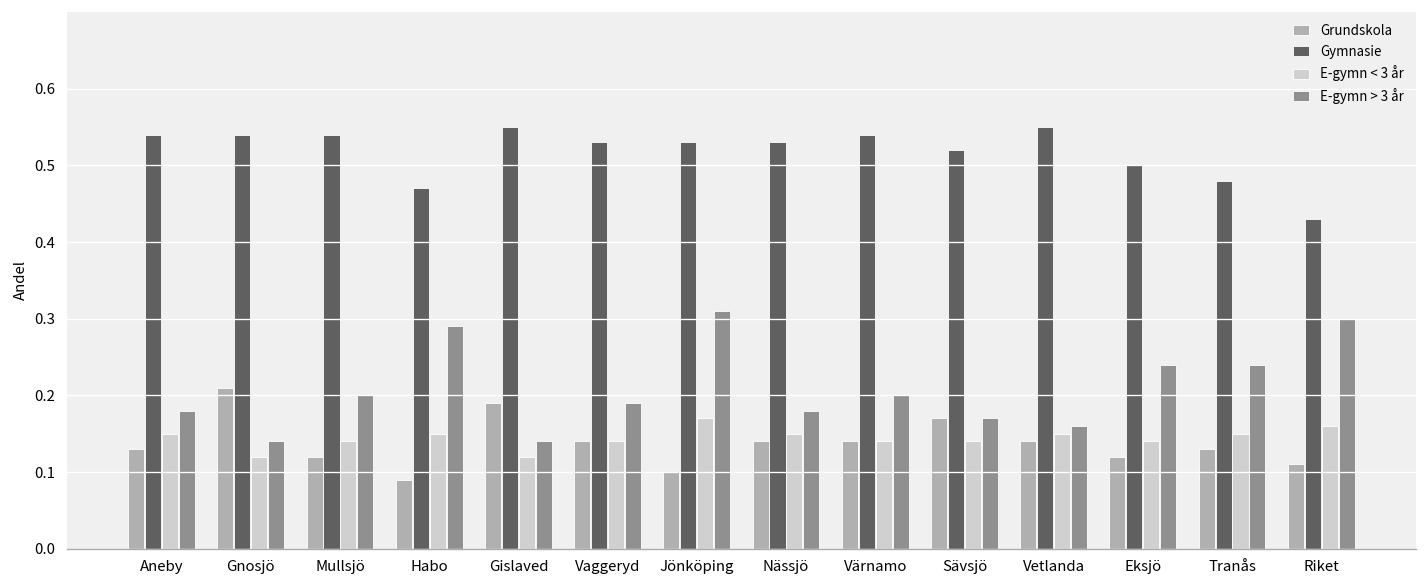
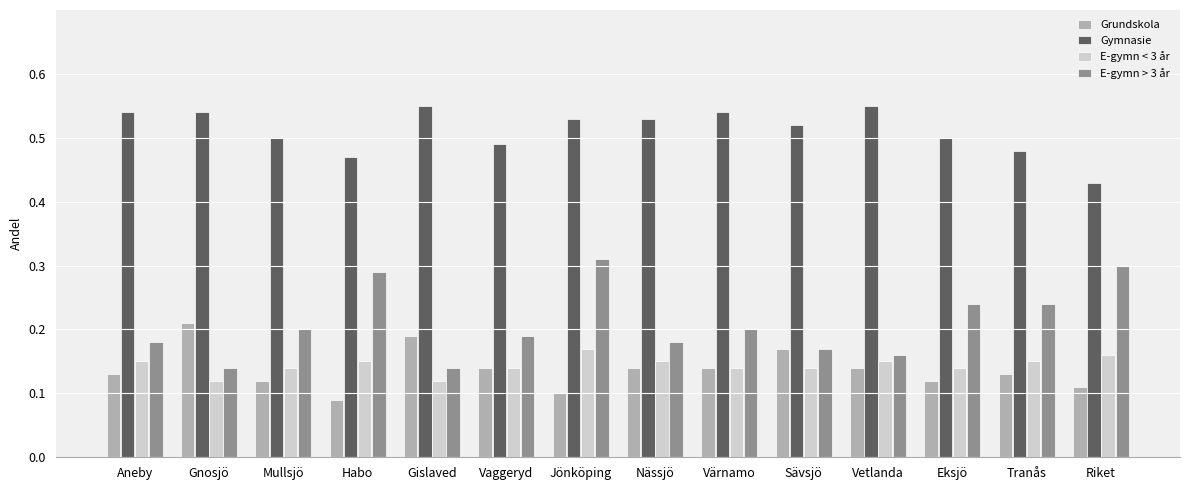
  {
    "Gymnasie": {
      "Aneby": 0.54,
      "Gnosjö": 0.54,
-     "Mullsjö": 0.54,
+     "Mullsjö": 0.50,
      "Habo": 0.47,
      "Gislaved": 0.55,
-     "Vaggeryd": 0.53,
+     "Vaggeryd": 0.49,
      "Jönköping": 0.53,
      "Nässjö": 0.53,
      "Värnamo": 0.54,
      "Sävsjö": 0.52,
      "Vetlanda": 0.55,
      "Eksjö": 0.50,
      "Tranås": 0.48,
      "Riket": 0.43
    }
  }
